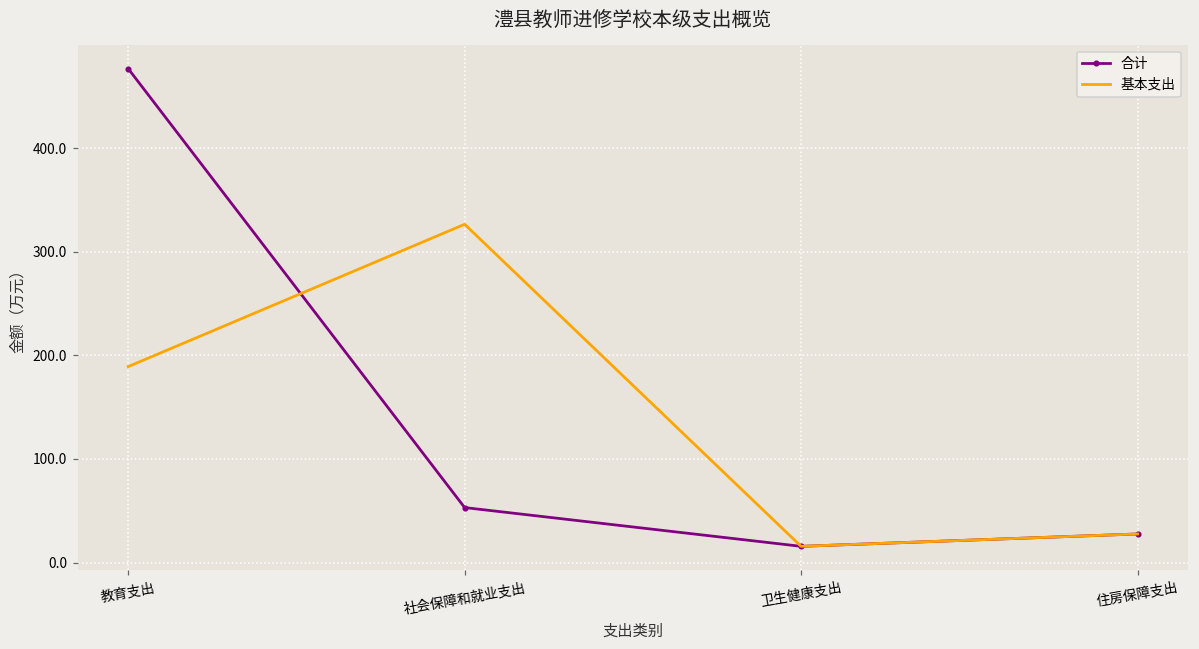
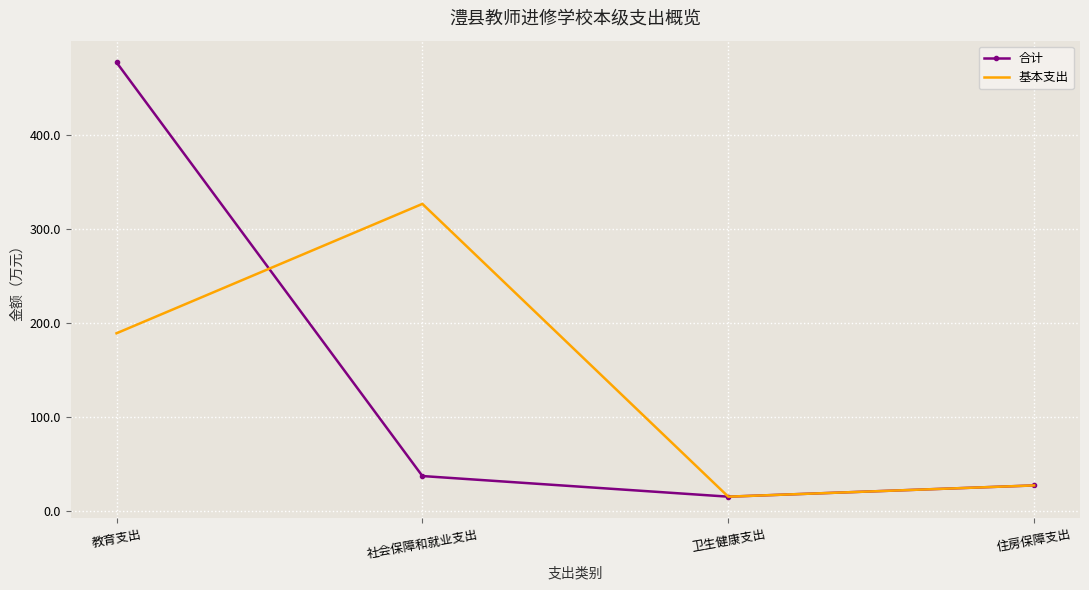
  {
    "合计": {
      "教育支出": 480,
-     "社会保障和就业支出": 50
+     "社会保障和就业支出": 40
    },
    "基本支出": {
      "教育支出": 190,
      "社会保障和就业支出": 330
    }
  }
